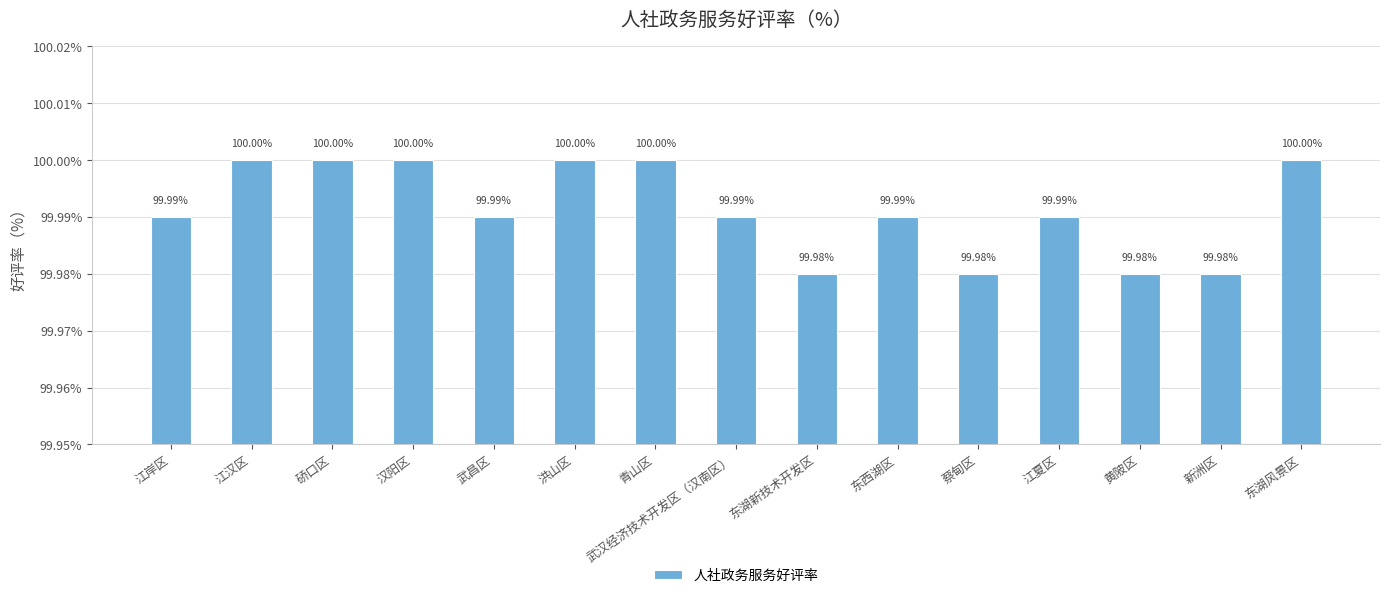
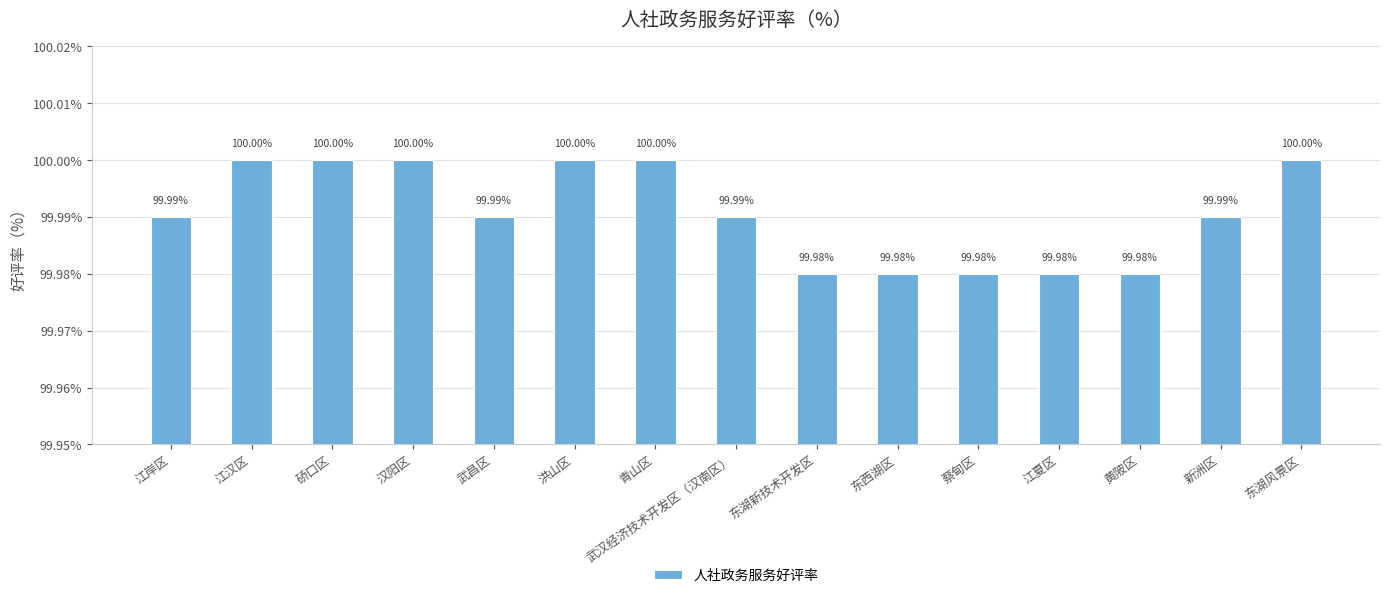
  {
    "江岸区": "99.99%",
    "江汉区": "100.00%",
    "硚口区": "100.00%",
    "汉阳区": "100.00%",
    "武昌区": "99.99%",
    "洪山区": "100.00%",
    "青山区": "100.00%",
    "武汉经济技术开发区（汉南区）": "99.99%",
    "东湖新技术开发区": "99.98%",
-   "东西湖区": "99.99%",
+   "东西湖区": "99.98%",
    "蔡甸区": "99.98%",
-   "江夏区": "99.99%",
+   "江夏区": "99.98%",
    "黄陂区": "99.98%",
-   "新洲区": "99.98%",
+   "新洲区": "99.99%",
    "东湖风景区": "100.00%"
  }
